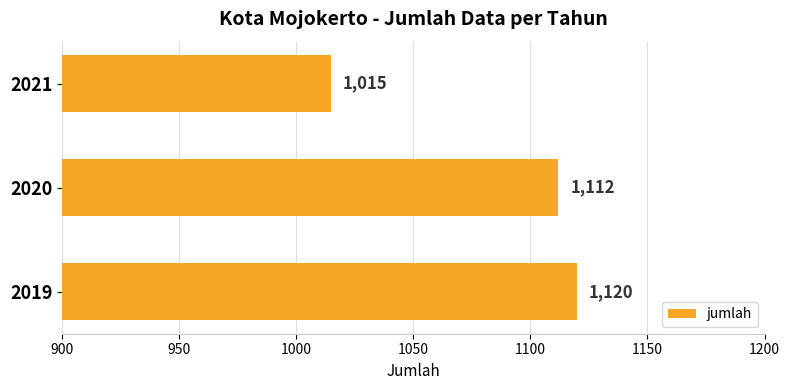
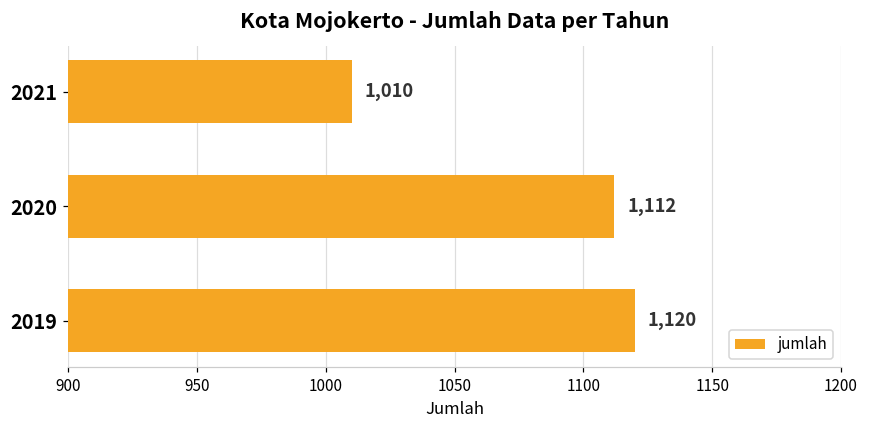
  {
-   "2021": "1,015",
+   "2021": "1,010",
    "2020": "1,112",
    "2019": "1,120"
  }
